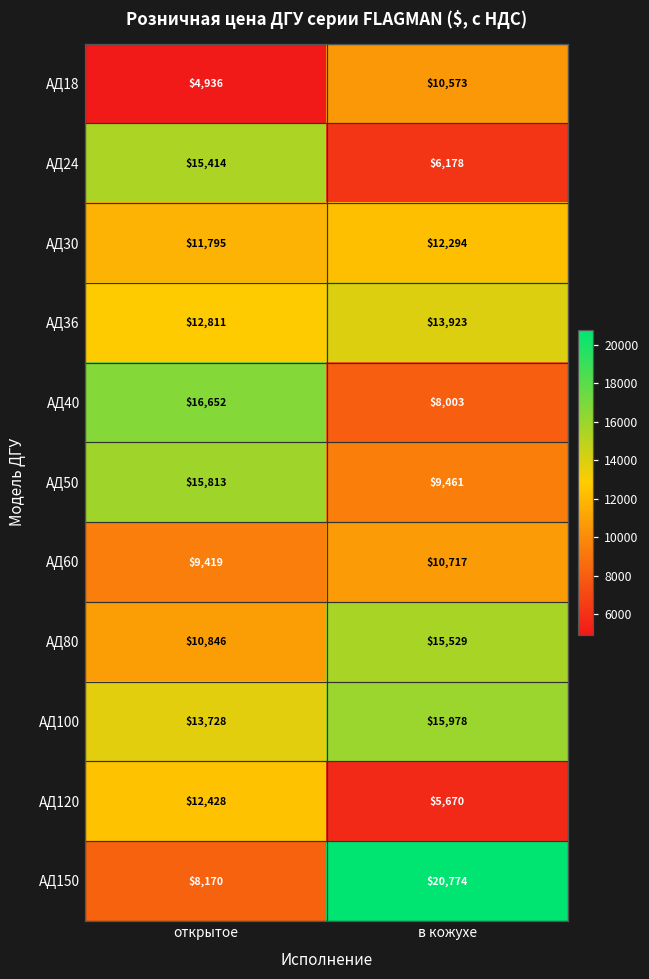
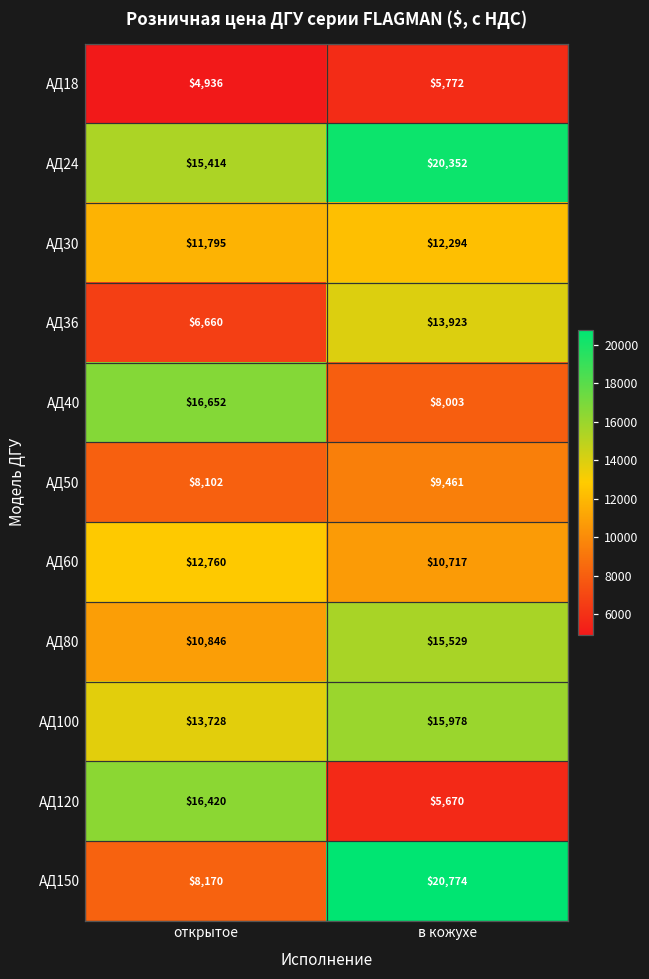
  {
    "АД18": {
      "открытое": "$4,936",
-     "в кожухе": "$10,573"
+     "в кожухе": "$5,772"
    },
    "АД24": {
      "открытое": "$15,414",
-     "в кожухе": "$6,178"
+     "в кожухе": "$20,352"
    },
    "АД30": {
      "открытое": "$11,795",
      "в кожухе": "$12,294"
    },
    "АД36": {
-     "открытое": "$12,811",
+     "открытое": "$6,660",
      "в кожухе": "$13,923"
    },
    "АД40": {
      "открытое": "$16,652",
      "в кожухе": "$8,003"
    },
    "АД50": {
-     "открытое": "$15,813",
+     "открытое": "$8,102",
      "в кожухе": "$9,461"
    },
    "АД60": {
-     "открытое": "$9,419",
+     "открытое": "$12,760",
      "в кожухе": "$10,717"
    },
    "АД80": {
      "открытое": "$10,846",
      "в кожухе": "$15,529"
    },
    "АД100": {
      "открытое": "$13,728",
      "в кожухе": "$15,978"
    },
    "АД120": {
-     "открытое": "$12,428",
+     "открытое": "$16,420",
      "в кожухе": "$5,670"
    },
    "АД150": {
      "открытое": "$8,170",
      "в кожухе": "$20,774"
    }
  }
